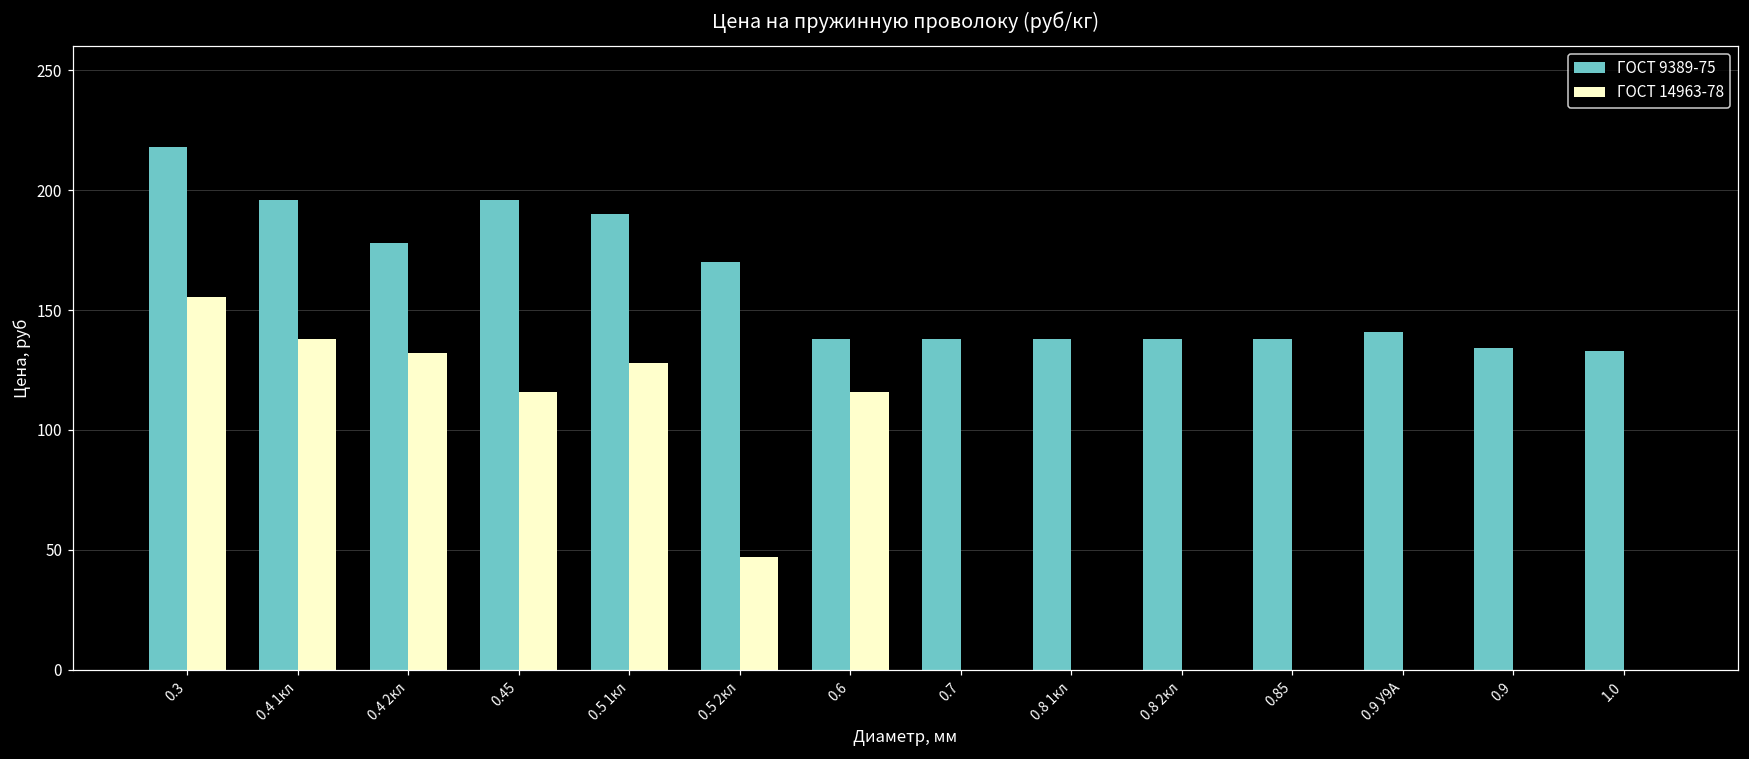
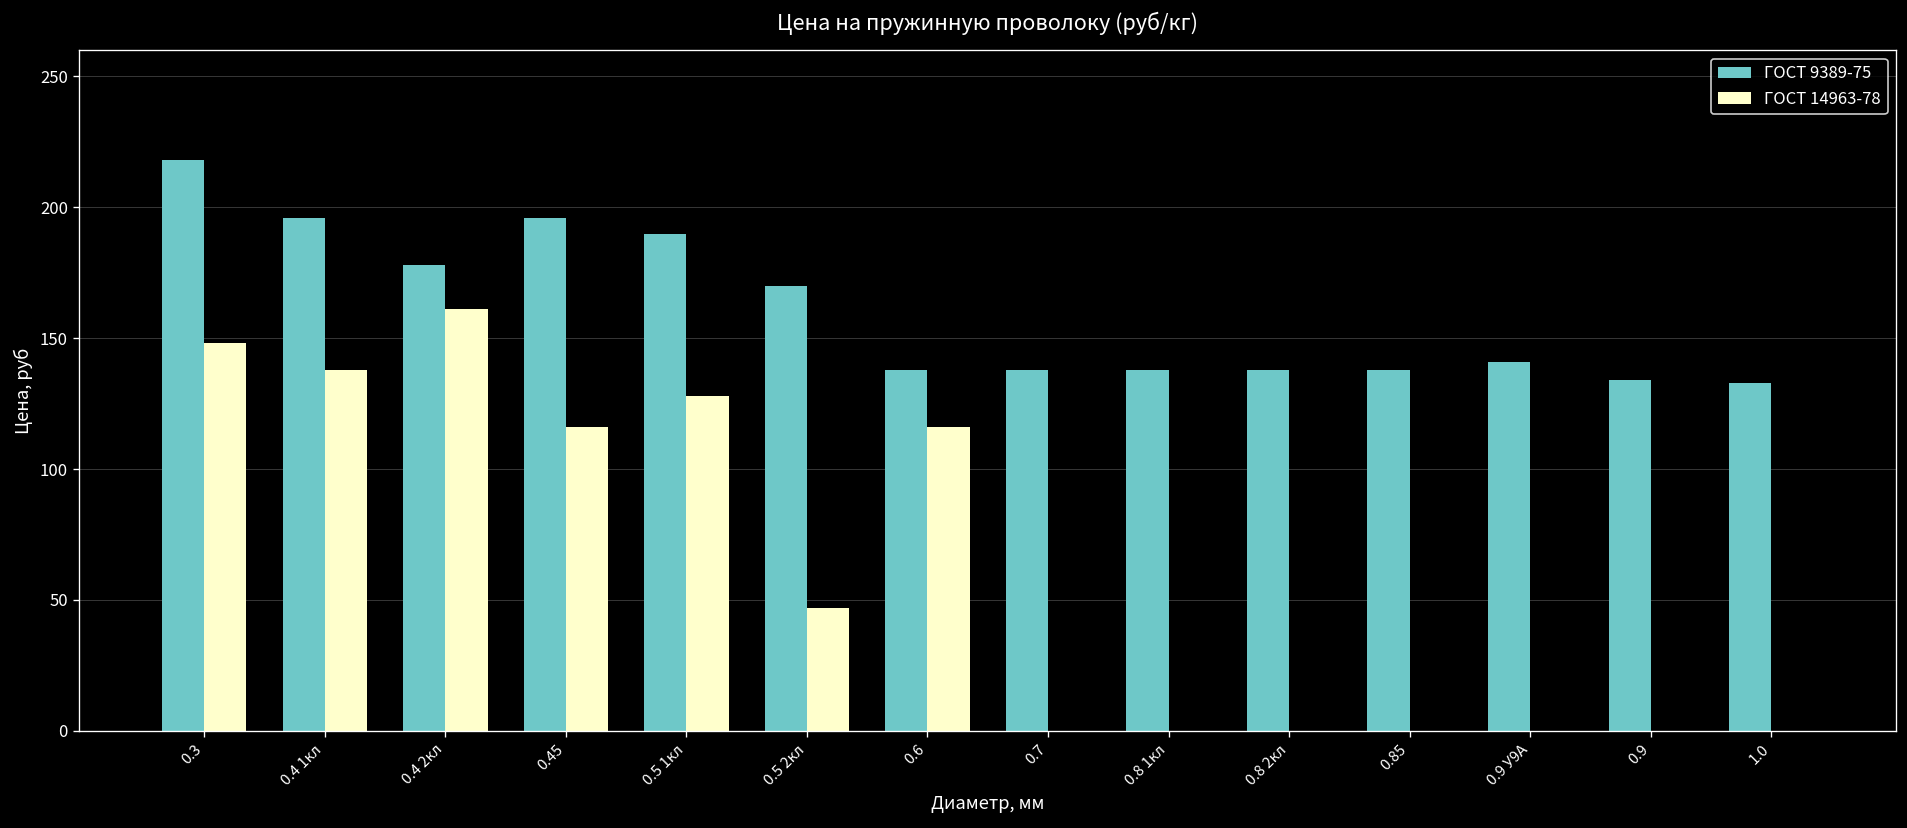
  {
    "ГОСТ 9389-75": {
      "0.3": 218,
      "0.4 1кл": 196,
      "0.4 2кл": 178,
      "0.45": 196,
      "0.5 1кл": 190,
      "0.5 2кл": 170,
      "0.6": 138,
      "0.7": 138,
      "0.8 1кл": 138,
      "0.8 2кл": 138,
      "0.85": 138,
      "0.9 У9А": 141,
      "0.9": 134,
      "1.0": 133
    },
    "ГОСТ 14963-78": {
-     "0.3": 155,
+     "0.3": 148,
      "0.4 1кл": 138,
-     "0.4 2кл": 132,
+     "0.4 2кл": 161,
      "0.45": 116,
      "0.5 1кл": 128,
      "0.5 2кл": 47,
      "0.6": 116,
      "0.7": 0,
      "0.8 1кл": 0,
      "0.8 2кл": 0,
      "0.85": 0,
      "0.9 У9А": 0,
      "0.9": 0,
      "1.0": 0
    }
  }
